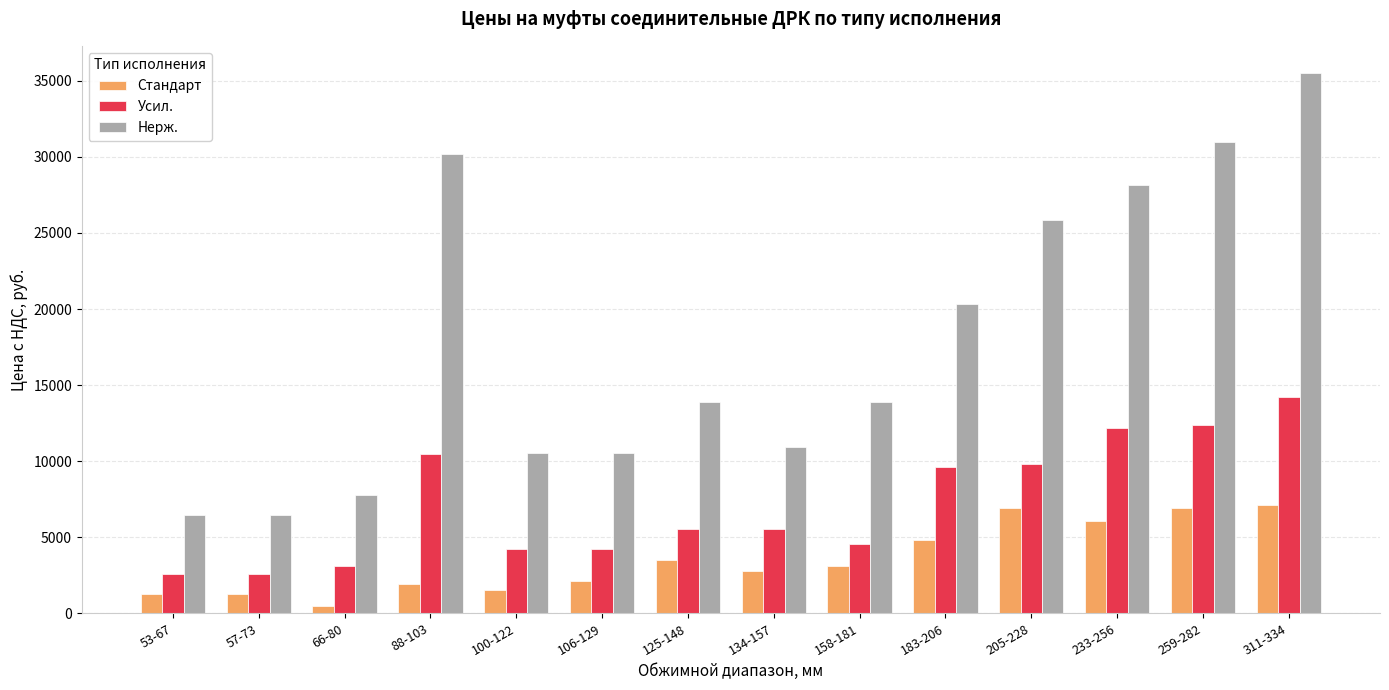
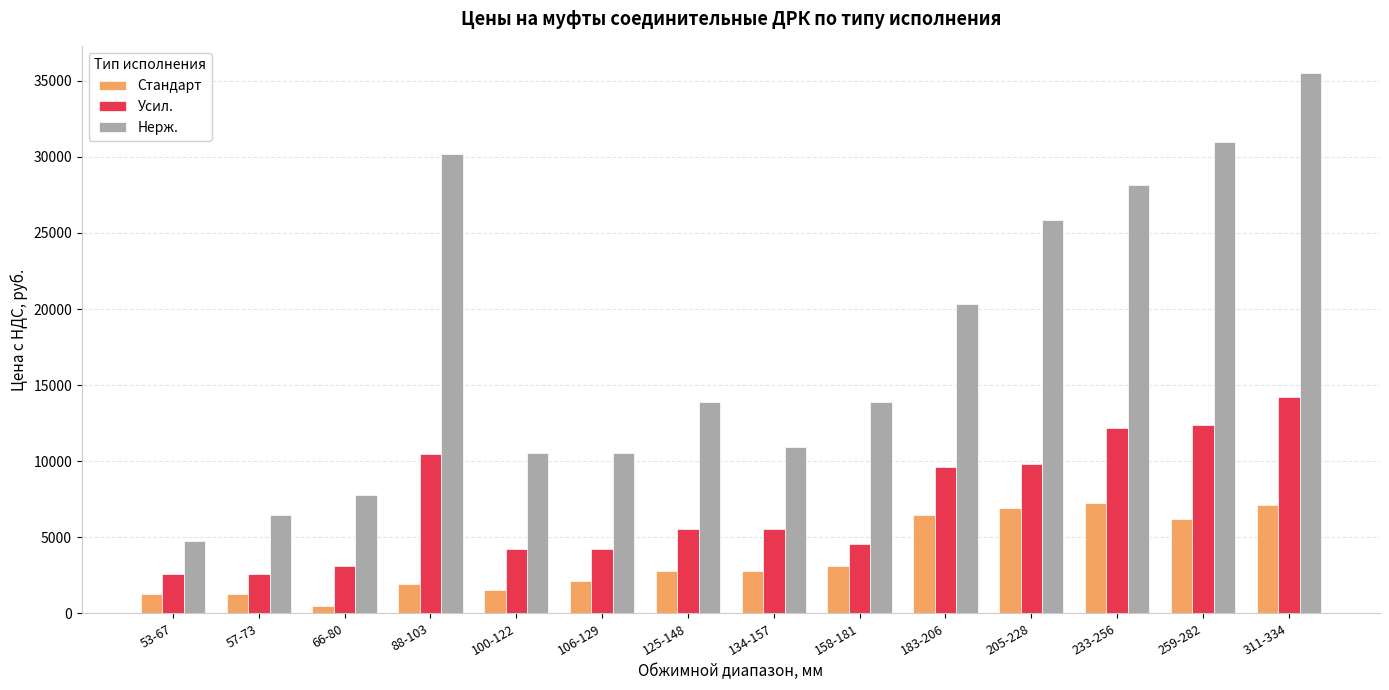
  {
    "Стандарт": {
      "53-67": 1300,
      "57-73": 1300,
      "66-80": 500,
      "88-103": 1900,
      "100-122": 1500,
      "106-129": 2100,
-     "125-148": 3500,
+     "125-148": 2800,
      "134-157": 2800,
      "158-181": 3100,
-     "183-206": 4800,
+     "183-206": 6500,
      "205-228": 6900,
-     "233-256": 6100,
-     "259-282": 6900,
+     "233-256": 7200,
+     "259-282": 6200,
      "311-334": 7100
    },
    "Усил.": {
      "53-67": 2600,
      "57-73": 2600,
      "66-80": 3100,
      "88-103": 10500,
      "100-122": 4200,
      "106-129": 4200,
      "125-148": 5600,
      "134-157": 5600,
      "158-181": 4500,
      "183-206": 9600,
      "205-228": 9800,
      "233-256": 12200,
      "259-282": 12400,
      "311-334": 14200
    },
    "Нерж.": {
-     "53-67": 6500,
+     "53-67": 4700,
      "57-73": 6500,
      "66-80": 7800,
      "88-103": 30200,
      "100-122": 10500,
      "106-129": 10500,
      "125-148": 13900,
      "134-157": 10900,
      "158-181": 13900,
      "183-206": 20400,
      "205-228": 25800,
      "233-256": 28100,
      "259-282": 31000,
      "311-334": 35500
    }
  }
